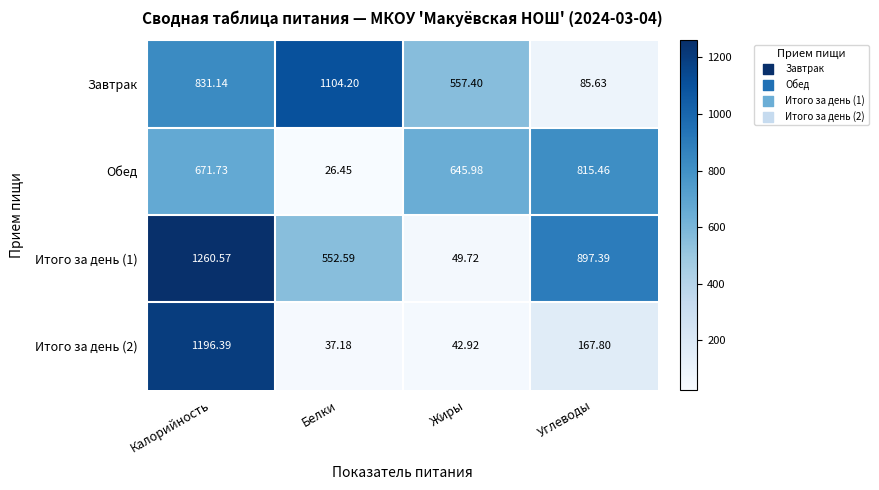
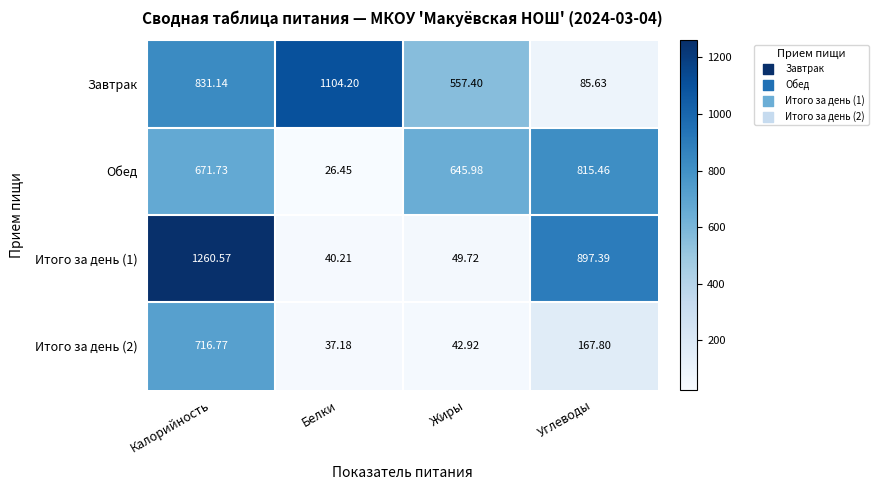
  {
    "Завтрак": {
      "Калорийность": 831.14,
      "Белки": 1104.20,
      "Жиры": 557.40,
      "Углеводы": 85.63
    },
    "Обед": {
      "Калорийность": 671.73,
      "Белки": 26.45,
      "Жиры": 645.98,
      "Углеводы": 815.46
    },
    "Итого за день (1)": {
      "Калорийность": 1260.57,
-     "Белки": 552.59,
+     "Белки": 40.21,
      "Жиры": 49.72,
      "Углеводы": 897.39
    },
    "Итого за день (2)": {
-     "Калорийность": 1196.39,
+     "Калорийность": 716.77,
      "Белки": 37.18,
      "Жиры": 42.92,
      "Углеводы": 167.80
    }
  }
